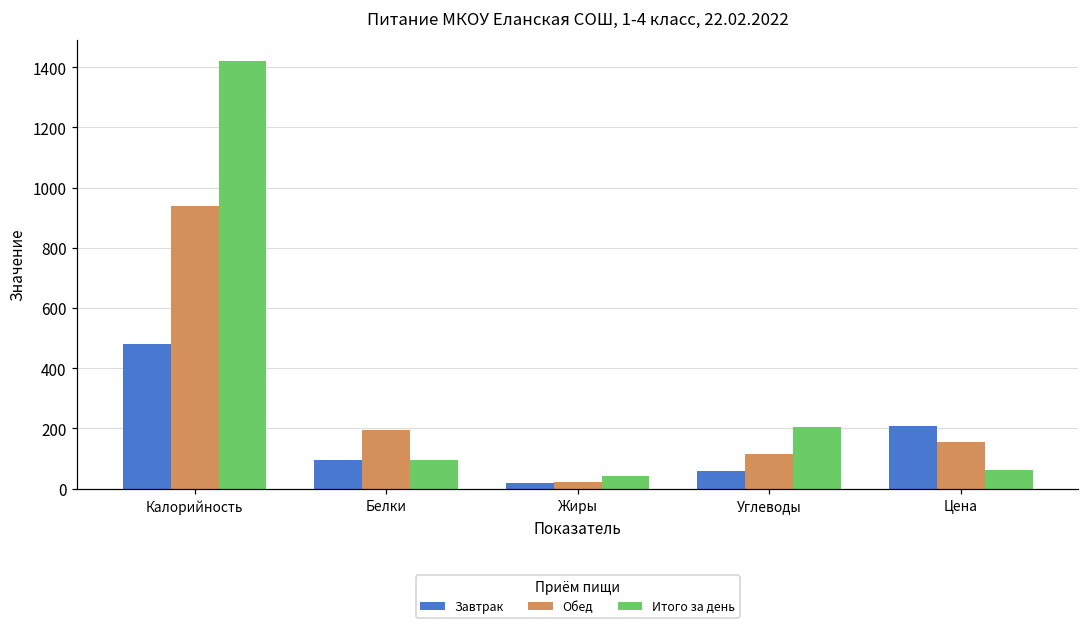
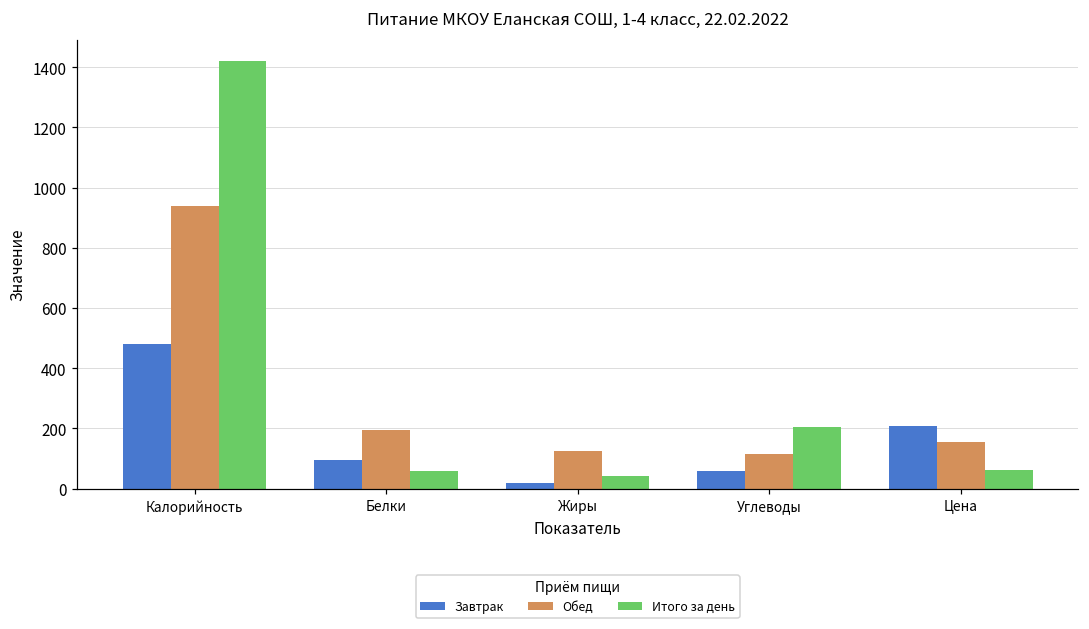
  {
    "Завтрак": {
      "Калорийность": 480,
      "Белки": 90,
      "Жиры": 20,
      "Углеводы": 60,
      "Цена": 210
    },
    "Обед": {
      "Калорийность": 940,
      "Белки": 190,
-     "Жиры": 20,
+     "Жиры": 120,
      "Углеводы": 120,
      "Цена": 150
    },
    "Итого за день": {
      "Калорийность": 1420,
-     "Белки": 100,
+     "Белки": 60,
      "Жиры": 40,
      "Углеводы": 200,
      "Цена": 60
    }
  }
